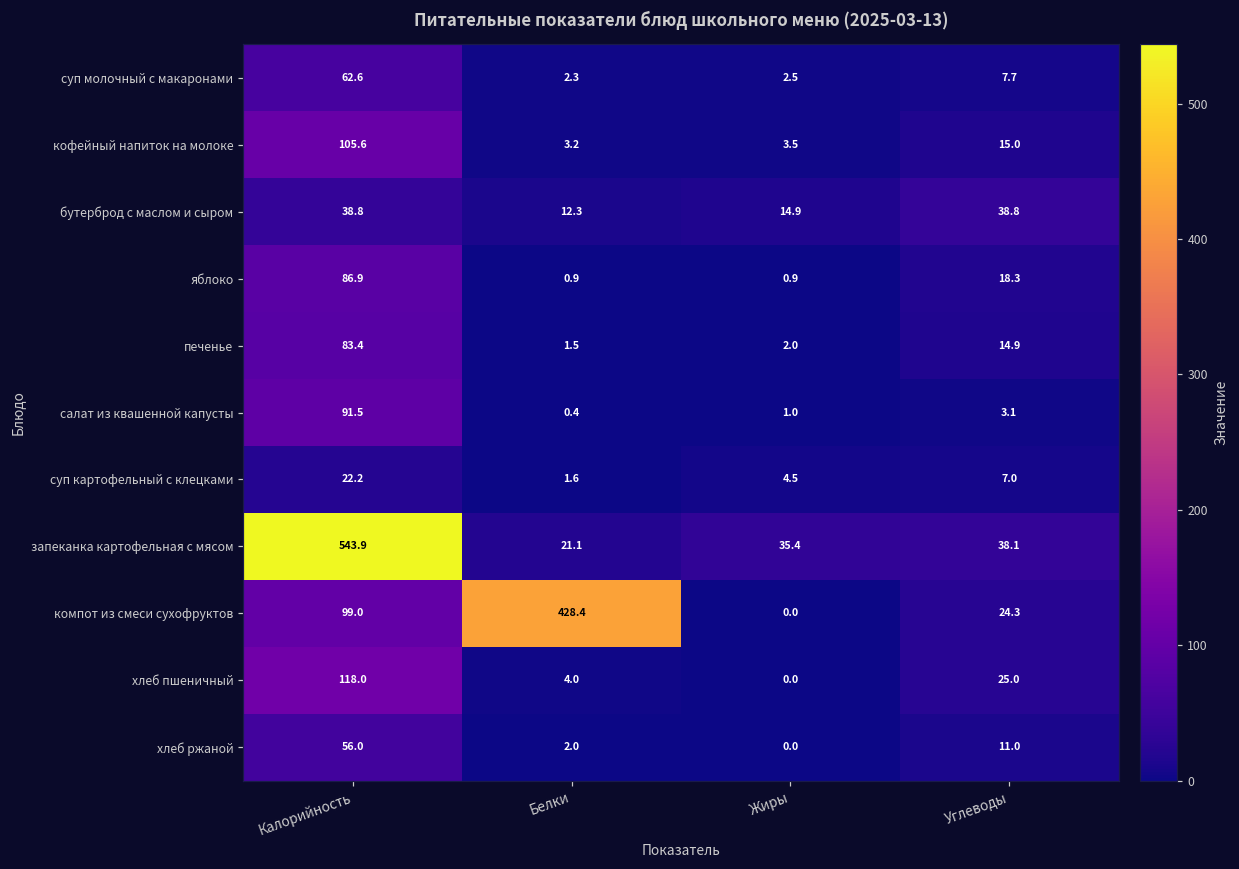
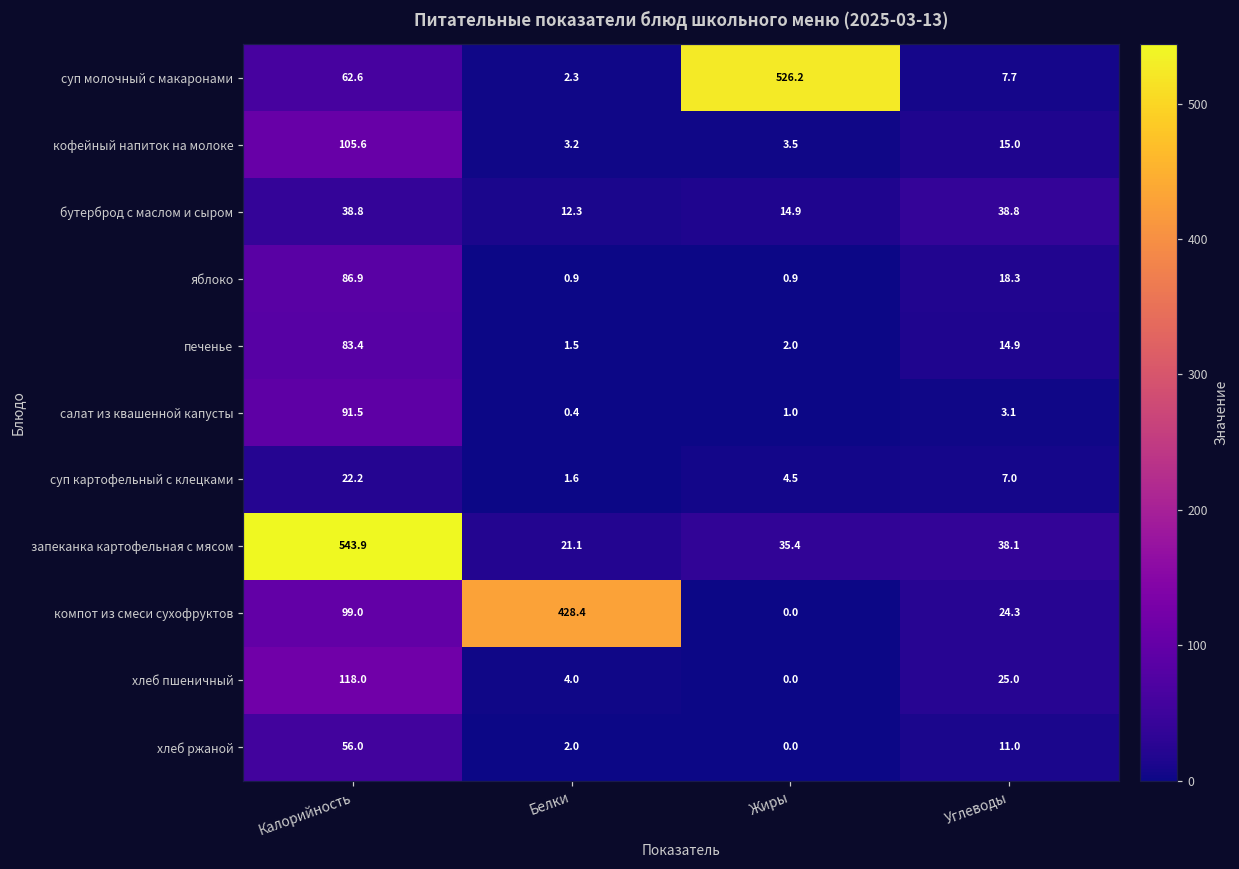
  {
    "суп молочный с макаронами": {
      "Калорийность": 62.6,
      "Белки": 2.3,
-     "Жиры": 2.5,
+     "Жиры": 526.2,
      "Углеводы": 7.7
    },
    "кофейный напиток на молоке": {
      "Калорийность": 105.6,
      "Белки": 3.2,
      "Жиры": 3.5,
      "Углеводы": 15.0
    },
    "бутерброд с маслом и сыром": {
      "Калорийность": 38.8,
      "Белки": 12.3,
      "Жиры": 14.9,
      "Углеводы": 38.8
    },
    "яблоко": {
      "Калорийность": 86.9,
      "Белки": 0.9,
      "Жиры": 0.9,
      "Углеводы": 18.3
    },
    "печенье": {
      "Калорийность": 83.4,
      "Белки": 1.5,
      "Жиры": 2.0,
      "Углеводы": 14.9
    },
    "салат из квашенной капусты": {
      "Калорийность": 91.5,
      "Белки": 0.4,
      "Жиры": 1.0,
      "Углеводы": 3.1
    },
    "суп картофельный с клецками": {
      "Калорийность": 22.2,
      "Белки": 1.6,
      "Жиры": 4.5,
      "Углеводы": 7.0
    },
    "запеканка картофельная с мясом": {
      "Калорийность": 543.9,
      "Белки": 21.1,
      "Жиры": 35.4,
      "Углеводы": 38.1
    },
    "компот из смеси сухофруктов": {
      "Калорийность": 99.0,
      "Белки": 428.4,
      "Жиры": 0.0,
      "Углеводы": 24.3
    },
    "хлеб пшеничный": {
      "Калорийность": 118.0,
      "Белки": 4.0,
      "Жиры": 0.0,
      "Углеводы": 25.0
    },
    "хлеб ржаной": {
      "Калорийность": 56.0,
      "Белки": 2.0,
      "Жиры": 0.0,
      "Углеводы": 11.0
    }
  }
